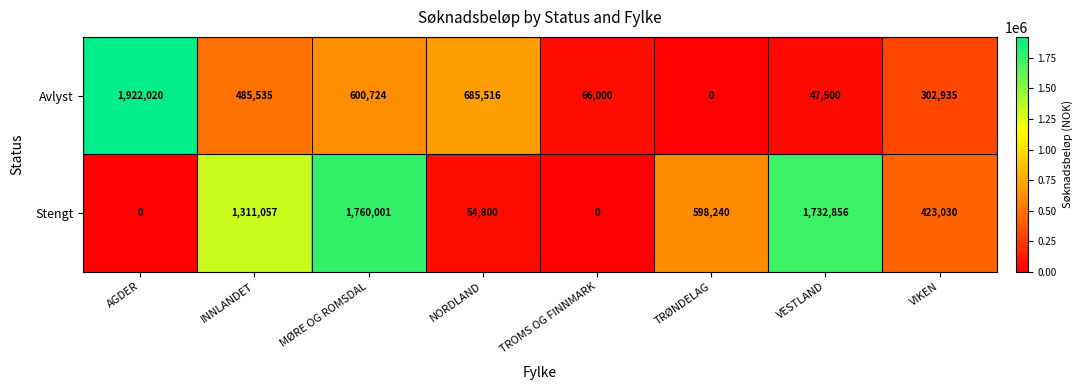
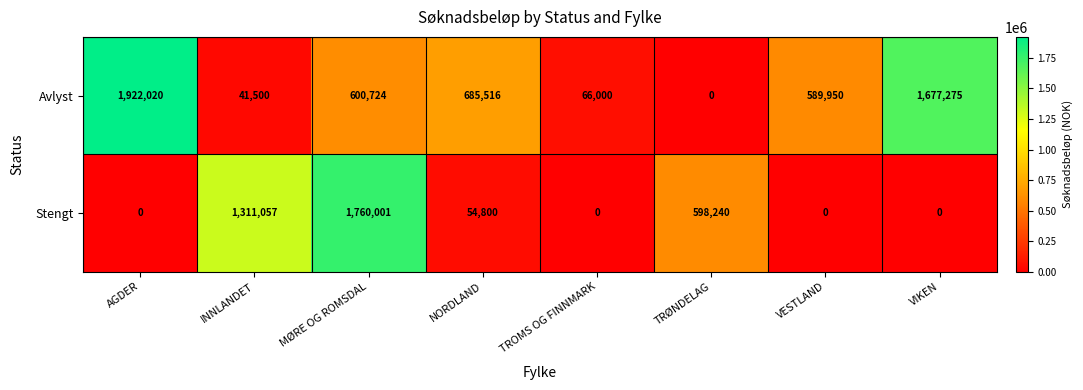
  {
    "Avlyst": {
      "AGDER": "1,922,020",
-     "INNLANDET": "485,535",
+     "INNLANDET": "41,500",
      "MØRE OG ROMSDAL": "600,724",
      "NORDLAND": "685,516",
      "TROMS OG FINNMARK": "66,000",
      "TRØNDELAG": "0",
-     "VESTLAND": "47,500",
-     "VIKEN": "302,935"
+     "VESTLAND": "589,950",
+     "VIKEN": "1,677,275"
    },
    "Stengt": {
      "AGDER": "0",
      "INNLANDET": "1,311,057",
      "MØRE OG ROMSDAL": "1,760,001",
      "NORDLAND": "54,800",
      "TROMS OG FINNMARK": "0",
      "TRØNDELAG": "598,240",
-     "VESTLAND": "1,732,856",
-     "VIKEN": "423,030"
+     "VESTLAND": "0",
+     "VIKEN": "0"
    }
  }
